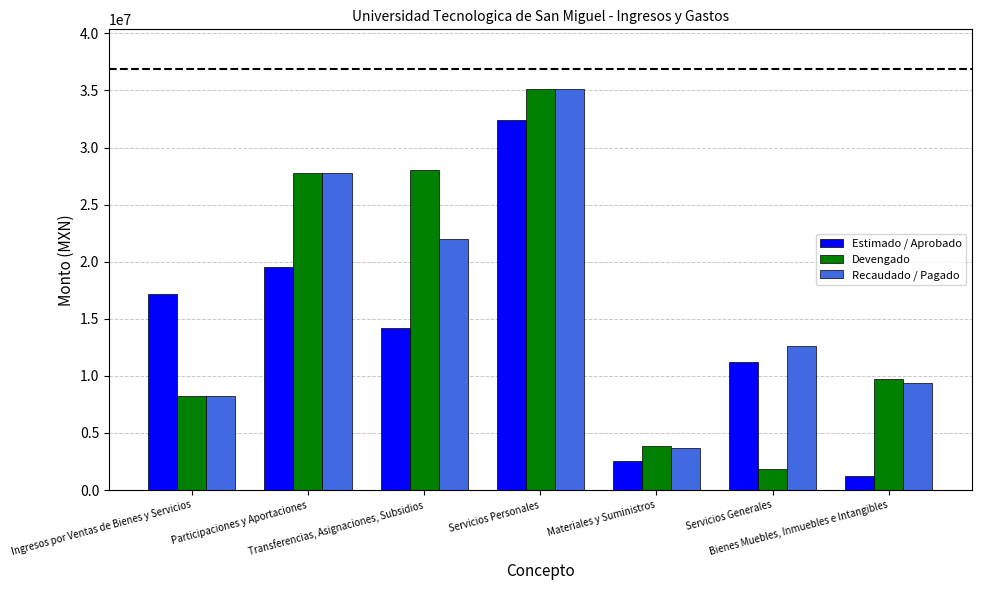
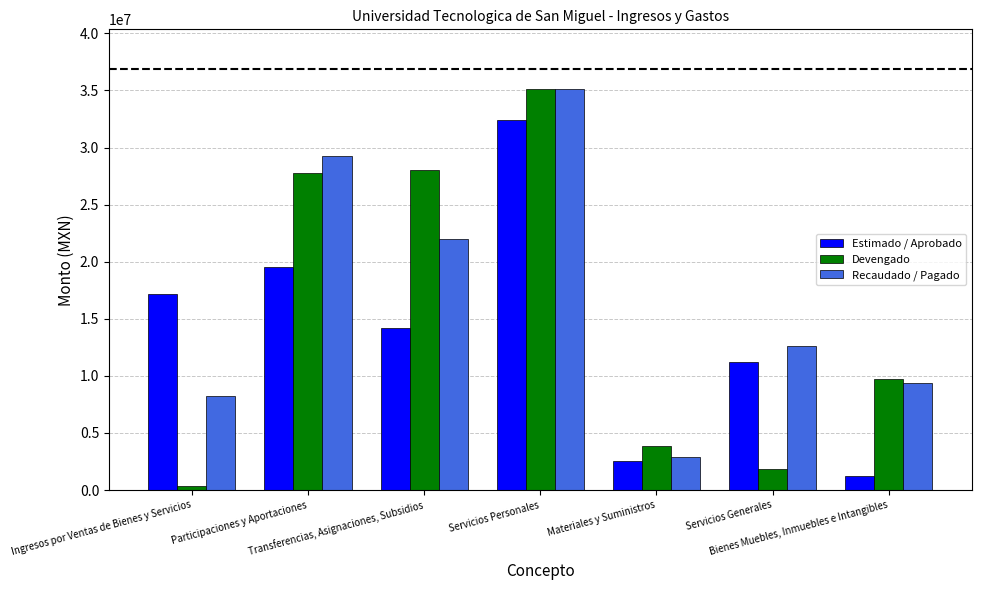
  {
    "Estimado / Aprobado": {
      "Ingresos por Ventas de Bienes y Servicios": 17100000,
      "Participaciones y Aportaciones": 19500000,
      "Transferencias, Asignaciones, Subsidios": 14200000,
      "Servicios Personales": 32500000,
      "Materiales y Suministros": 2500000,
      "Servicios Generales": 11200000,
      "Bienes Muebles, Inmuebles e Intangibles": 1200000
    },
    "Devengado": {
-     "Ingresos por Ventas de Bienes y Servicios": 8200000,
+     "Ingresos por Ventas de Bienes y Servicios": 400000,
      "Participaciones y Aportaciones": 27700000,
      "Transferencias, Asignaciones, Subsidios": 28000000,
      "Servicios Personales": 35100000,
      "Materiales y Suministros": 3800000,
      "Servicios Generales": 1800000,
      "Bienes Muebles, Inmuebles e Intangibles": 9700000
    },
    "Recaudado / Pagado": {
      "Ingresos por Ventas de Bienes y Servicios": 8200000,
-     "Participaciones y Aportaciones": 27700000,
+     "Participaciones y Aportaciones": 29300000,
      "Transferencias, Asignaciones, Subsidios": 22000000,
      "Servicios Personales": 35100000,
-     "Materiales y Suministros": 3700000,
+     "Materiales y Suministros": 2900000,
      "Servicios Generales": 12600000,
      "Bienes Muebles, Inmuebles e Intangibles": 9400000
    }
  }
